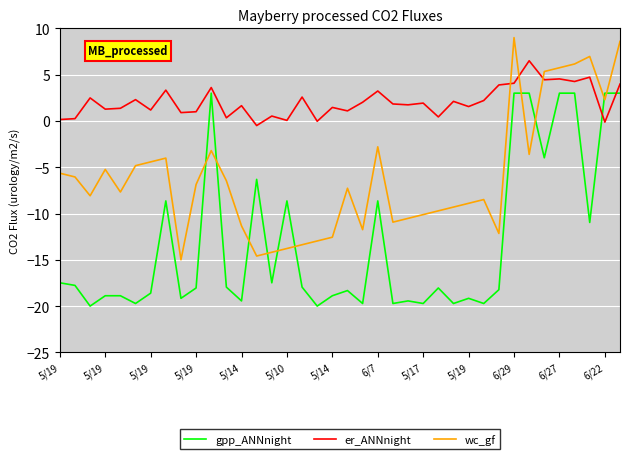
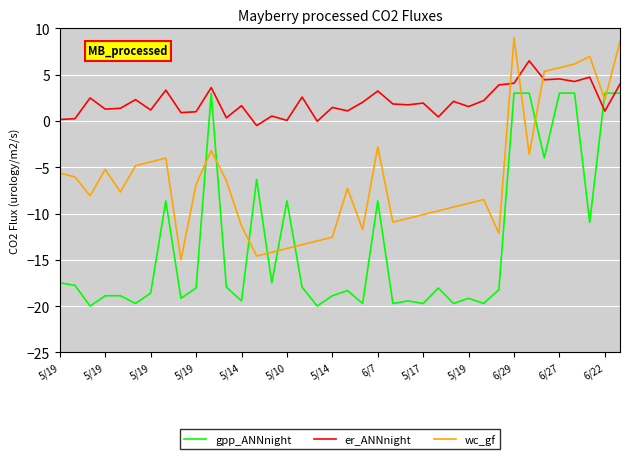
  {
    "gpp_ANNnight": {
      "6/22": 3
    },
    "er_ANNnight": {
-     "6/22": 0
+     "6/22": 1
    },
    "wc_gf": {
      "6/22": 2
    }
  }
